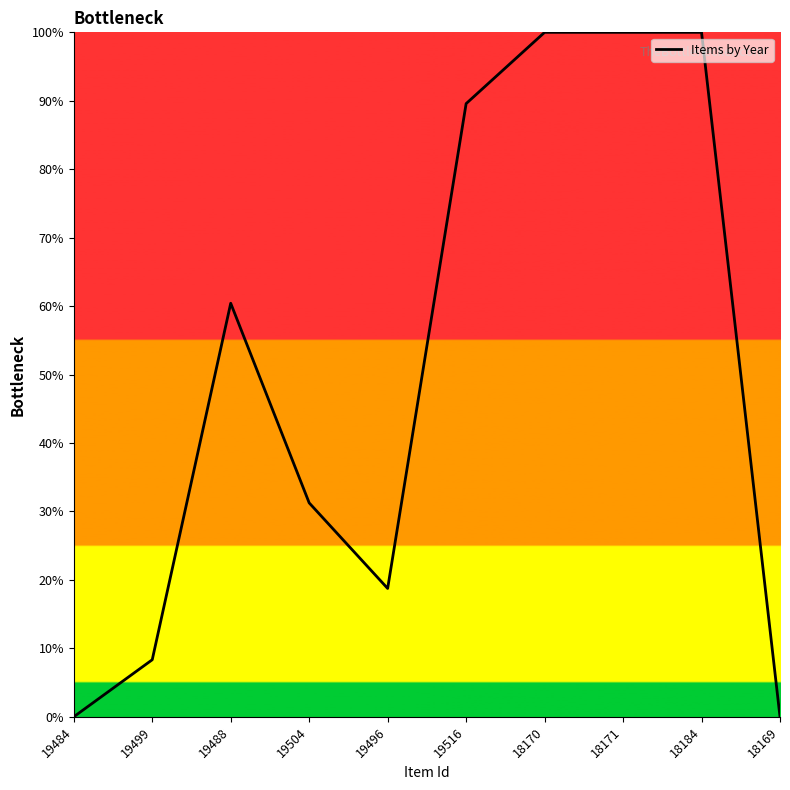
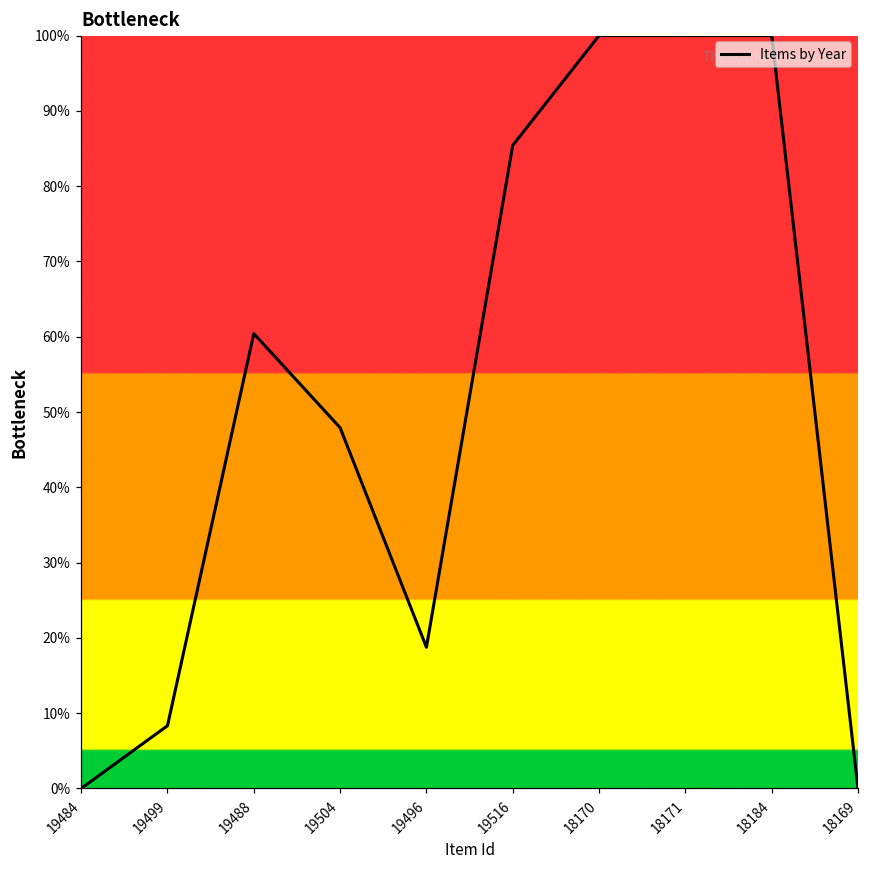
  {
    "19484": "0%",
    "19499": "8%",
    "19488": "60%",
-   "19504": "31%",
+   "19504": "48%",
    "19496": "19%",
-   "19516": "90%",
+   "19516": "85%",
    "18170": "100%",
    "18171": "100%",
    "18184": "100%",
    "18169": "0%"
  }
